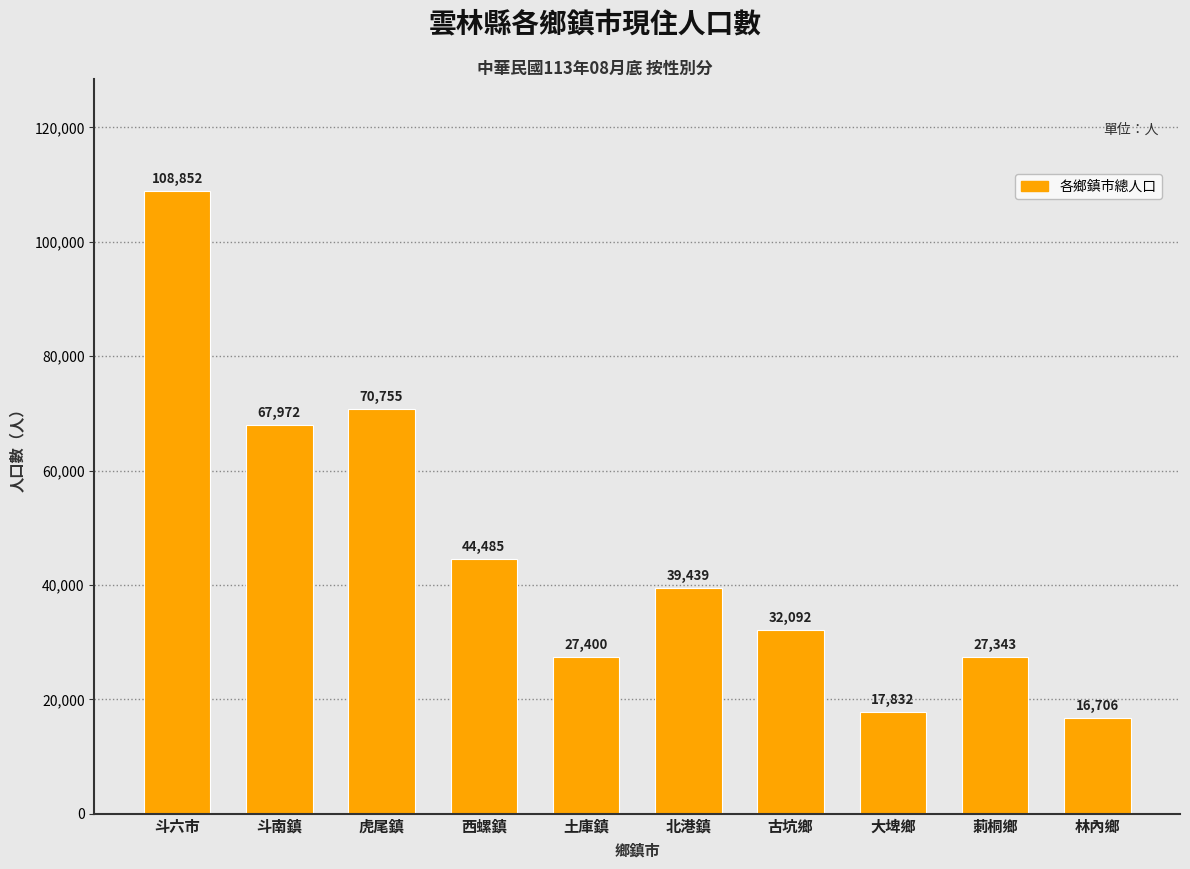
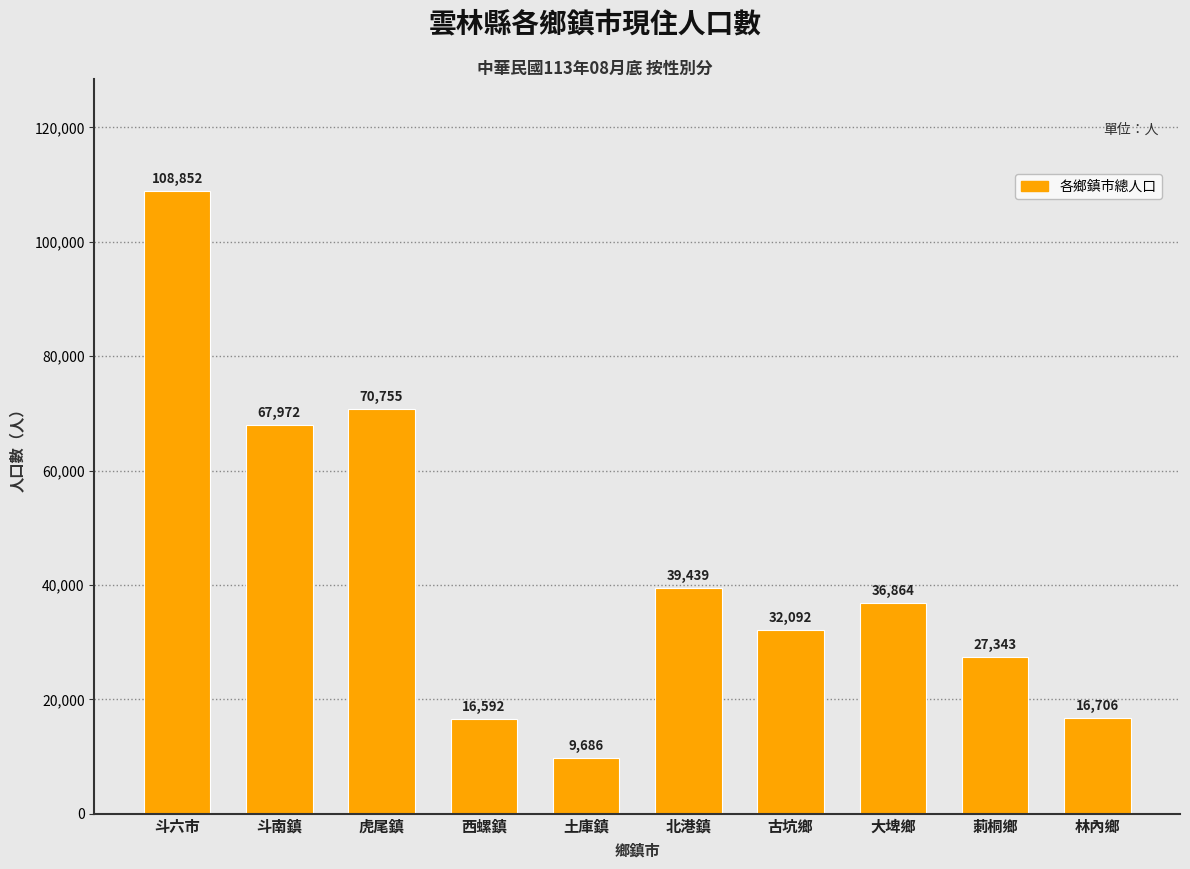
  {
    "斗六市": "108,852",
    "斗南鎮": "67,972",
    "虎尾鎮": "70,755",
-   "西螺鎮": "44,485",
-   "土庫鎮": "27,400",
+   "西螺鎮": "16,592",
+   "土庫鎮": "9,686",
    "北港鎮": "39,439",
    "古坑鄉": "32,092",
-   "大埤鄉": "17,832",
+   "大埤鄉": "36,864",
    "莿桐鄉": "27,343",
    "林內鄉": "16,706"
  }
